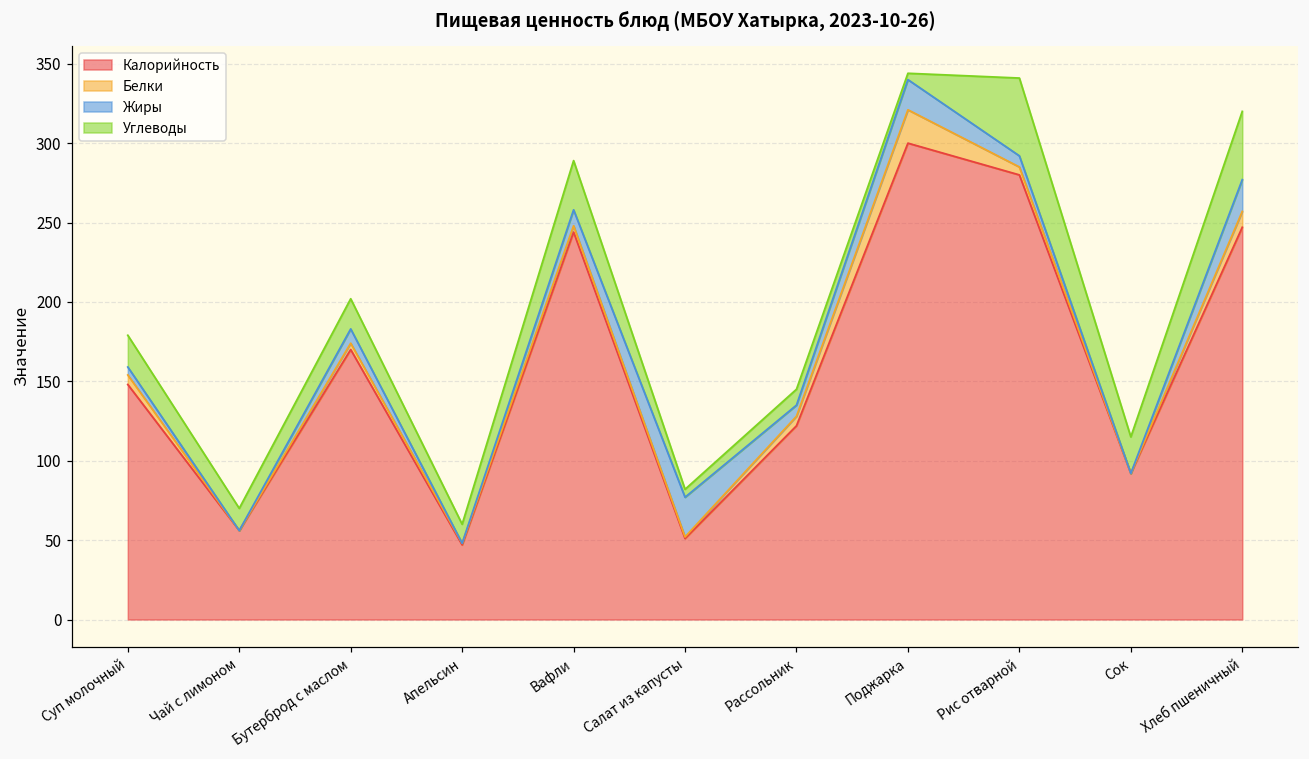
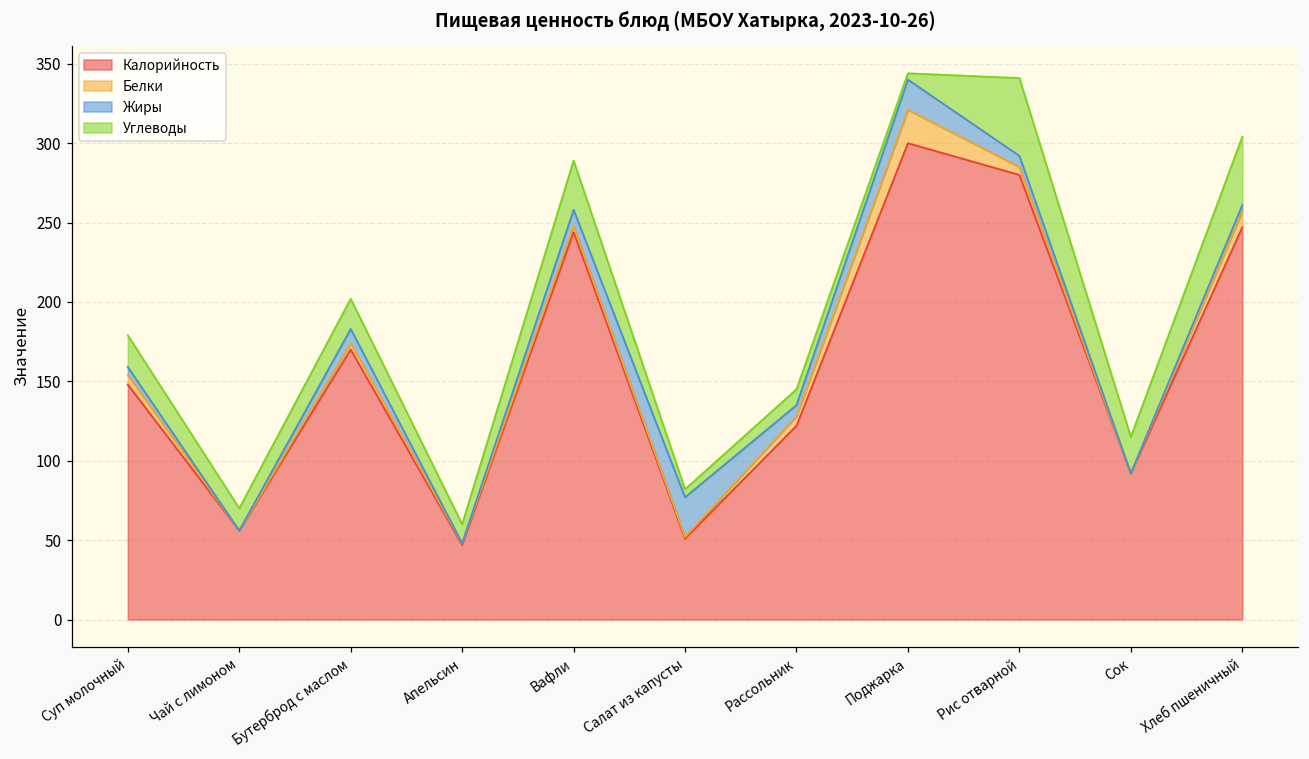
  {
    "Калорийность": {
      "Суп молочный": 148,
      "Бутерброд с маслом": 170,
      "Вафли": 244,
      "Рассольник": 122,
      "Поджарка": 300,
      "Рис отварной": 280,
      "Хлеб пшеничный": 247
    },
    "Белки": {
      "Суп молочный": 6,
      "Бутерброд с маслом": 4,
      "Вафли": 4,
      "Рассольник": 6,
      "Поджарка": 21,
      "Рис отварной": 5,
      "Хлеб пшеничный": 10
    },
    "Жиры": {
      "Суп молочный": 5,
      "Бутерброд с маслом": 9,
      "Вафли": 10,
      "Салат из капусты": 25,
      "Рассольник": 7,
      "Поджарка": 19,
      "Рис отварной": 7,
-     "Хлеб пшеничный": 20
+     "Хлеб пшеничный": 4
    },
    "Углеводы": {
      "Суп молочный": 20,
      "Чай с лимоном": 14,
      "Бутерброд с маслом": 19,
      "Апельсин": 12,
      "Вафли": 31,
      "Салат из капусты": 5,
      "Рассольник": 10,
      "Поджарка": 4,
      "Рис отварной": 49,
      "Сок": 23,
      "Хлеб пшеничный": 43
    }
  }
